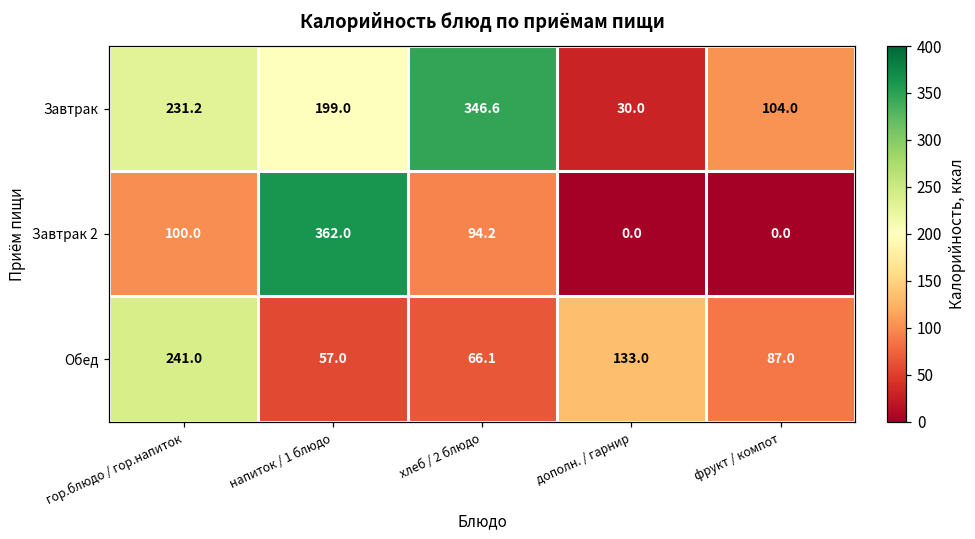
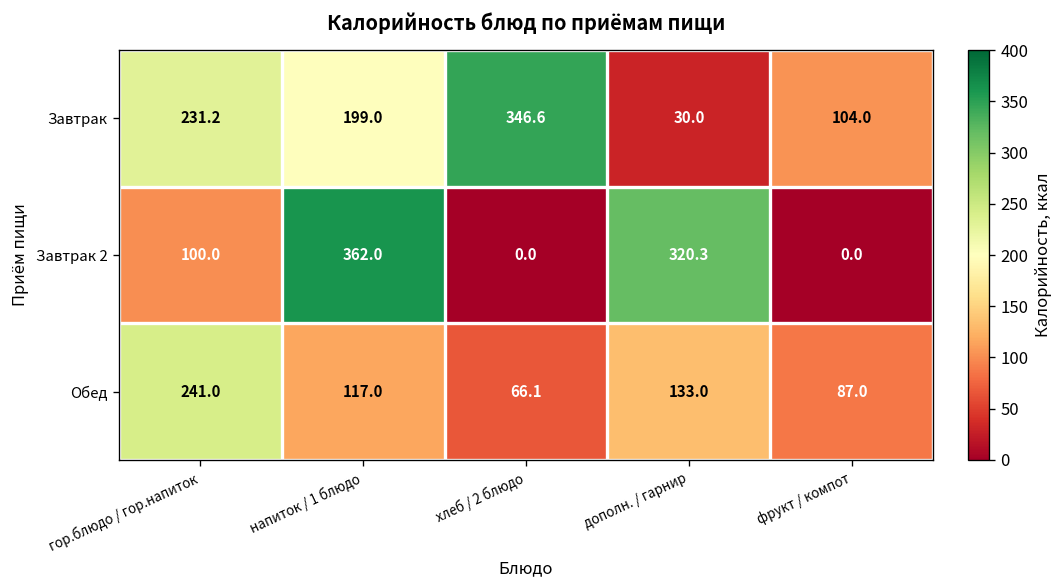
  {
    "Завтрак": {
      "гор.блюдо / гор.напиток": 231.2,
      "напиток / 1 блюдо": 199.0,
      "хлеб / 2 блюдо": 346.6,
      "дополн. / гарнир": 30.0,
      "фрукт / компот": 104.0
    },
    "Завтрак 2": {
      "гор.блюдо / гор.напиток": 100.0,
      "напиток / 1 блюдо": 362.0,
-     "хлеб / 2 блюдо": 94.2,
-     "дополн. / гарнир": 0.0,
+     "хлеб / 2 блюдо": 0.0,
+     "дополн. / гарнир": 320.3,
      "фрукт / компот": 0.0
    },
    "Обед": {
      "гор.блюдо / гор.напиток": 241.0,
-     "напиток / 1 блюдо": 57.0,
+     "напиток / 1 блюдо": 117.0,
      "хлеб / 2 блюдо": 66.1,
      "дополн. / гарнир": 133.0,
      "фрукт / компот": 87.0
    }
  }
